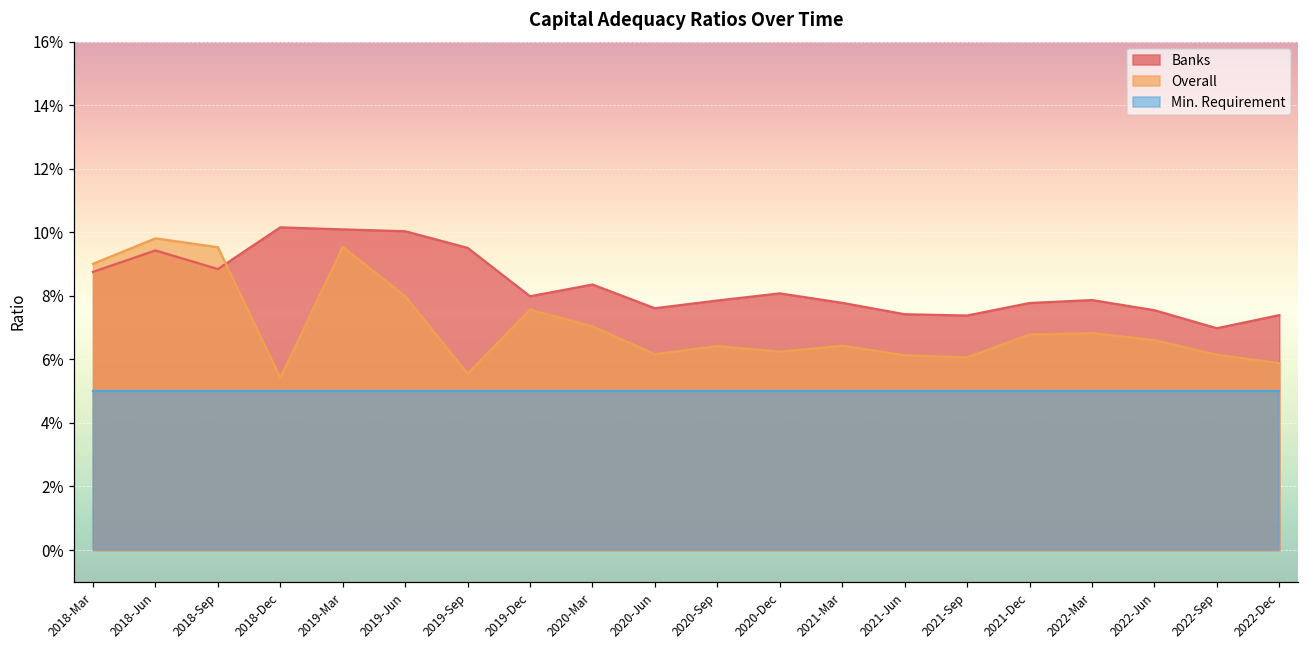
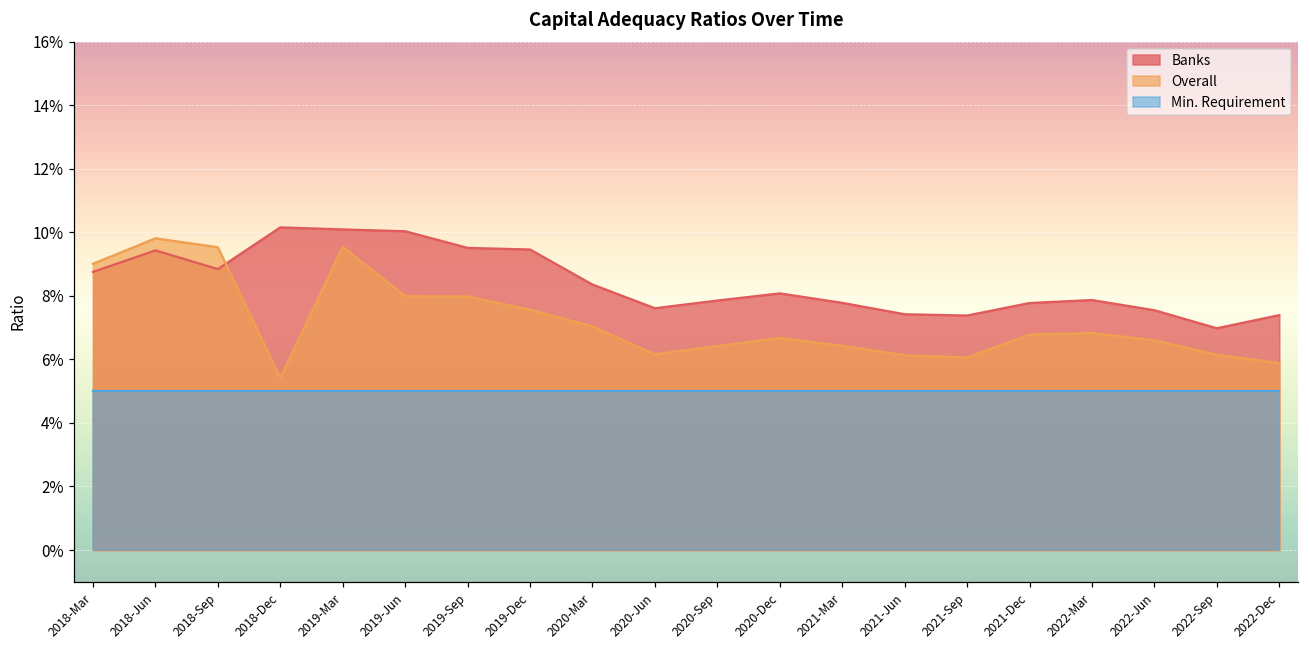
  {
    "Banks": {
      "2018-Mar": "8.8%",
      "2018-Jun": "9.4%",
      "2018-Sep": "8.8%",
      "2018-Dec": "10.2%",
      "2019-Mar": "10.1%",
      "2019-Jun": "10.0%",
      "2019-Sep": "9.5%",
-     "2019-Dec": "8.0%",
+     "2019-Dec": "9.5%",
      "2020-Mar": "8.4%",
      "2020-Jun": "7.6%",
      "2020-Sep": "7.9%",
      "2020-Dec": "8.1%",
      "2021-Mar": "7.8%",
      "2021-Jun": "7.4%",
      "2021-Sep": "7.4%",
      "2021-Dec": "7.8%",
      "2022-Mar": "7.9%",
      "2022-Jun": "7.5%",
      "2022-Sep": "7.0%",
      "2022-Dec": "7.4%"
    },
    "Overall": {
      "2018-Mar": "9.0%",
      "2018-Jun": "9.8%",
      "2018-Sep": "9.5%",
      "2018-Dec": "5.4%",
      "2019-Mar": "9.5%",
      "2019-Jun": "8.0%",
-     "2019-Sep": "5.6%",
+     "2019-Sep": "8.0%",
      "2019-Dec": "7.6%",
      "2020-Mar": "7.0%",
      "2020-Jun": "6.2%",
      "2020-Sep": "6.4%",
-     "2020-Dec": "6.2%",
+     "2020-Dec": "6.7%",
      "2021-Mar": "6.4%",
      "2021-Jun": "6.1%",
      "2021-Sep": "6.1%",
      "2021-Dec": "6.8%",
      "2022-Mar": "6.8%",
      "2022-Jun": "6.6%",
      "2022-Sep": "6.1%",
      "2022-Dec": "5.9%"
    },
    "Min. Requirement": {
      "2018-Mar": "5.0%",
      "2018-Jun": "5.0%",
      "2018-Sep": "5.0%",
      "2018-Dec": "5.0%",
      "2019-Mar": "5.0%",
      "2019-Jun": "5.0%",
      "2019-Sep": "5.0%",
      "2019-Dec": "5.0%",
      "2020-Mar": "5.0%",
      "2020-Jun": "5.0%",
      "2020-Sep": "5.0%",
      "2020-Dec": "5.0%",
      "2021-Mar": "5.0%",
      "2021-Jun": "5.0%",
      "2021-Sep": "5.0%",
      "2021-Dec": "5.0%",
      "2022-Mar": "5.0%",
      "2022-Jun": "5.0%",
      "2022-Sep": "5.0%",
      "2022-Dec": "5.0%"
    }
  }
